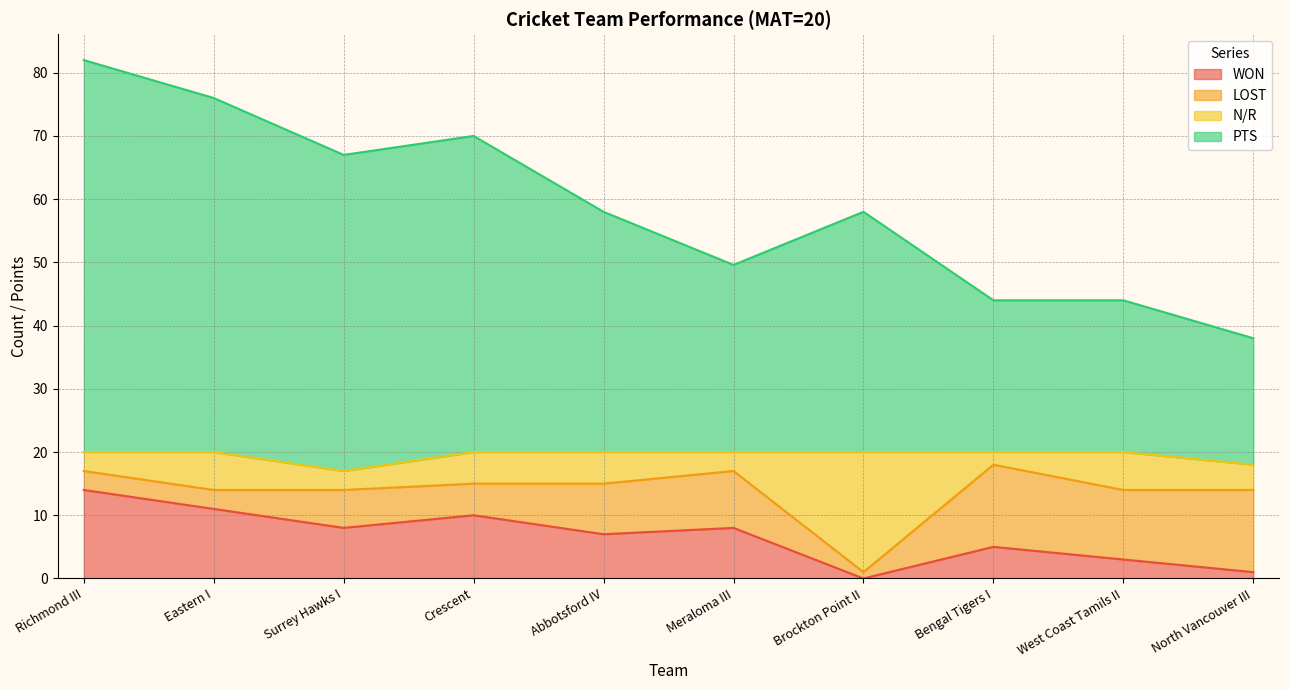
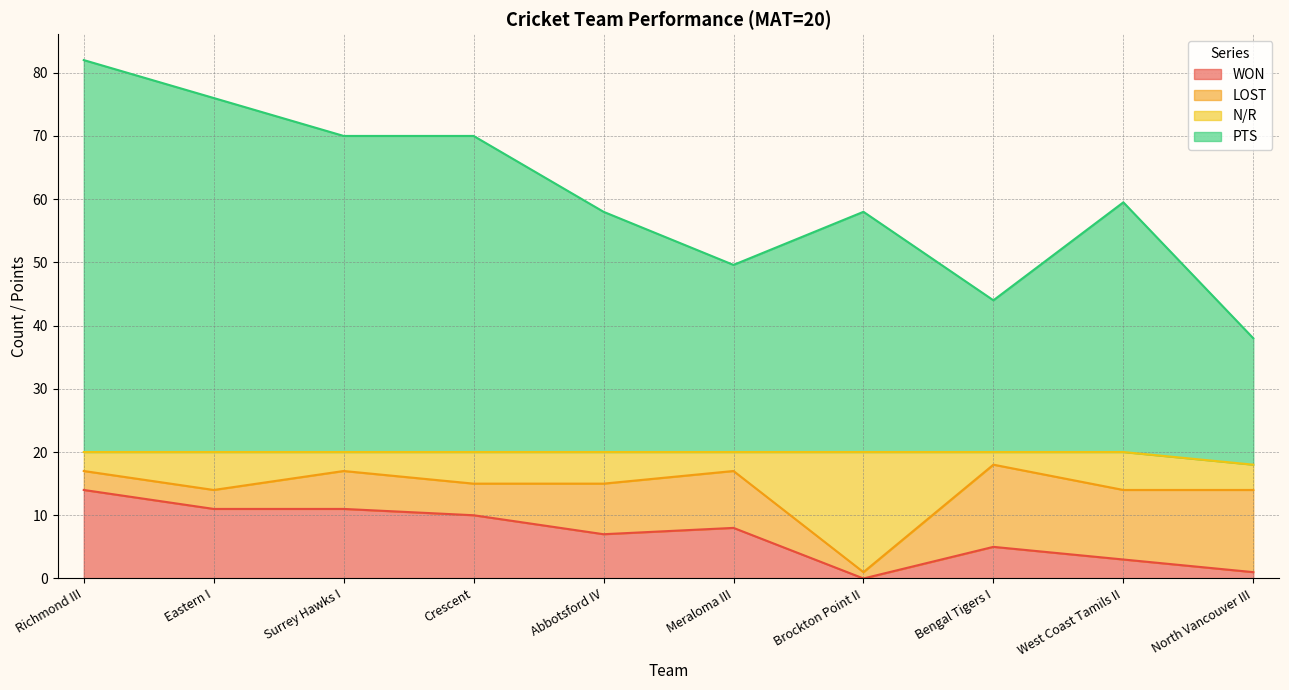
  {
    "WON": {
      "Richmond III": 14,
      "Eastern I": 11,
-     "Surrey Hawks I": 8,
+     "Surrey Hawks I": 11,
      "Crescent": 10,
      "Abbotsford IV": 7,
      "Meraloma III": 8,
      "Brockton Point II": 0,
      "Bengal Tigers I": 5,
      "West Coast Tamils II": 3,
      "North Vancouver III": 1
    },
    "PTS": {
      "Surrey Hawks I": 50,
-     "West Coast Tamils II": 44
+     "West Coast Tamils II": 60
    }
  }
